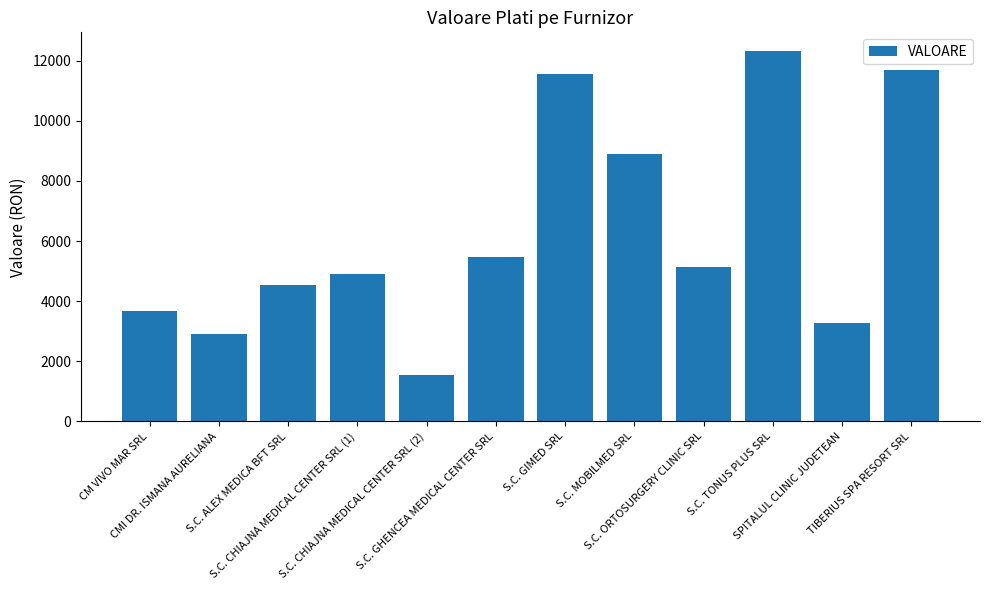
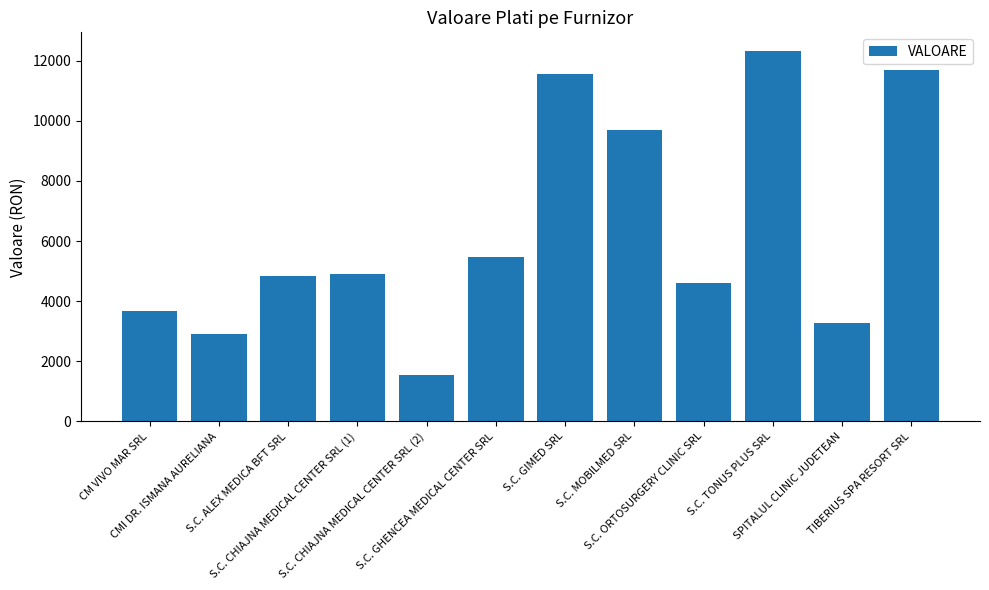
  {
    "CM VIVO MAR SRL": 3700,
    "CMI DR. ISMANA AURELIANA": 2900,
-   "S.C. ALEX MEDICA BFT SRL": 4500,
+   "S.C. ALEX MEDICA BFT SRL": 4900,
    "S.C. CHIAJNA MEDICAL CENTER SRL (1)": 4900,
    "S.C. CHIAJNA MEDICAL CENTER SRL (2)": 1600,
    "S.C. GHENCEA MEDICAL CENTER SRL": 5500,
    "S.C. GIMED SRL": 11600,
-   "S.C. MOBILMED SRL": 8900,
-   "S.C. ORTOSURGERY CLINIC SRL": 5100,
+   "S.C. MOBILMED SRL": 9700,
+   "S.C. ORTOSURGERY CLINIC SRL": 4600,
    "S.C. TONUS PLUS SRL": 12300,
    "SPITALUL CLINIC JUDETEAN": 3300,
    "TIBERIUS SPA RESORT SRL": 11700
  }
